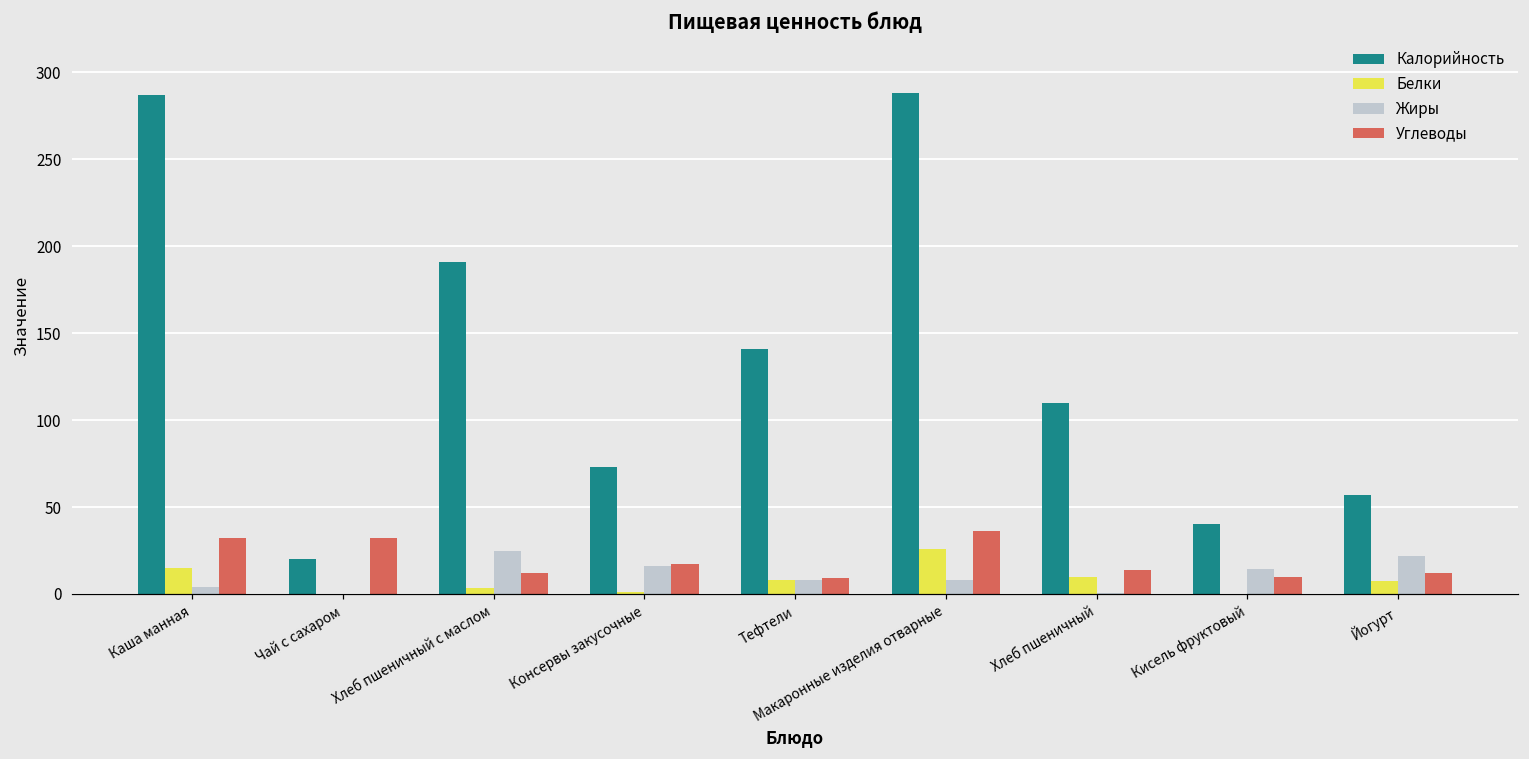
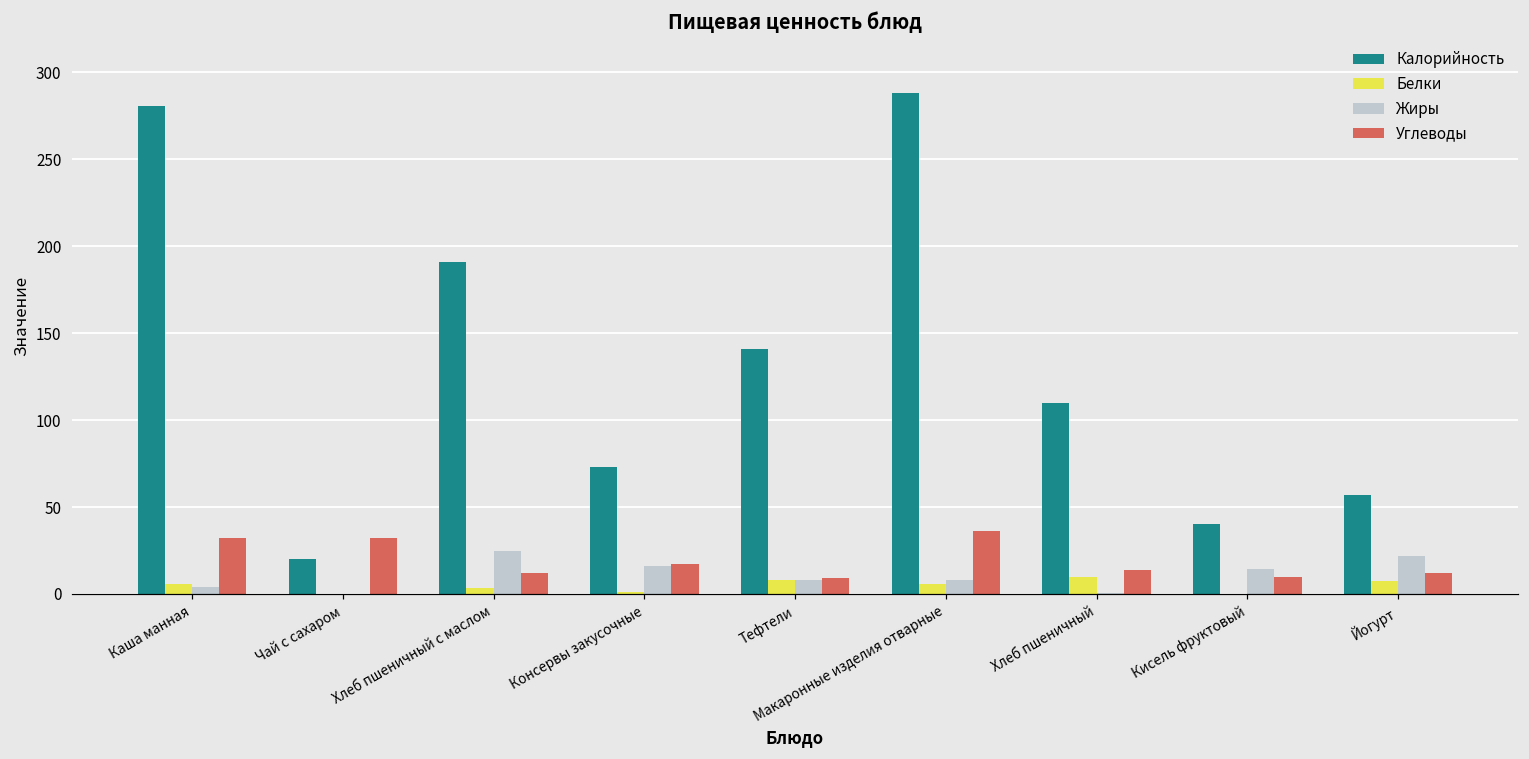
  {
    "Калорийность": {
-     "Каша манная": 287,
+     "Каша манная": 281,
      "Чай с сахаром": 20,
      "Хлеб пшеничный с маслом": 191,
      "Консервы закусочные": 73,
      "Тефтели": 141,
      "Макаронные изделия отварные": 288,
      "Хлеб пшеничный": 110,
      "Кисель фруктовый": 41,
      "Йогурт": 57
    },
    "Белки": {
-     "Каша манная": 15,
+     "Каша манная": 6,
      "Чай с сахаром": 0,
      "Хлеб пшеничный с маслом": 4,
      "Тефтели": 8,
-     "Макаронные изделия отварные": 26,
+     "Макаронные изделия отварные": 6,
      "Хлеб пшеничный": 10,
      "Йогурт": 7
    },
    "Жиры": {
      "Каша манная": 4,
      "Чай с сахаром": 0,
      "Хлеб пшеничный с маслом": 25,
      "Консервы закусочные": 16,
      "Тефтели": 8,
      "Макаронные изделия отварные": 8,
      "Кисель фруктовый": 14,
      "Йогурт": 22
    },
    "Углеводы": {
      "Каша манная": 32,
      "Чай с сахаром": 32,
      "Хлеб пшеничный с маслом": 12,
      "Консервы закусочные": 17,
      "Тефтели": 9,
      "Макаронные изделия отварные": 36,
      "Хлеб пшеничный": 14,
      "Кисель фруктовый": 10,
      "Йогурт": 12
    }
  }
